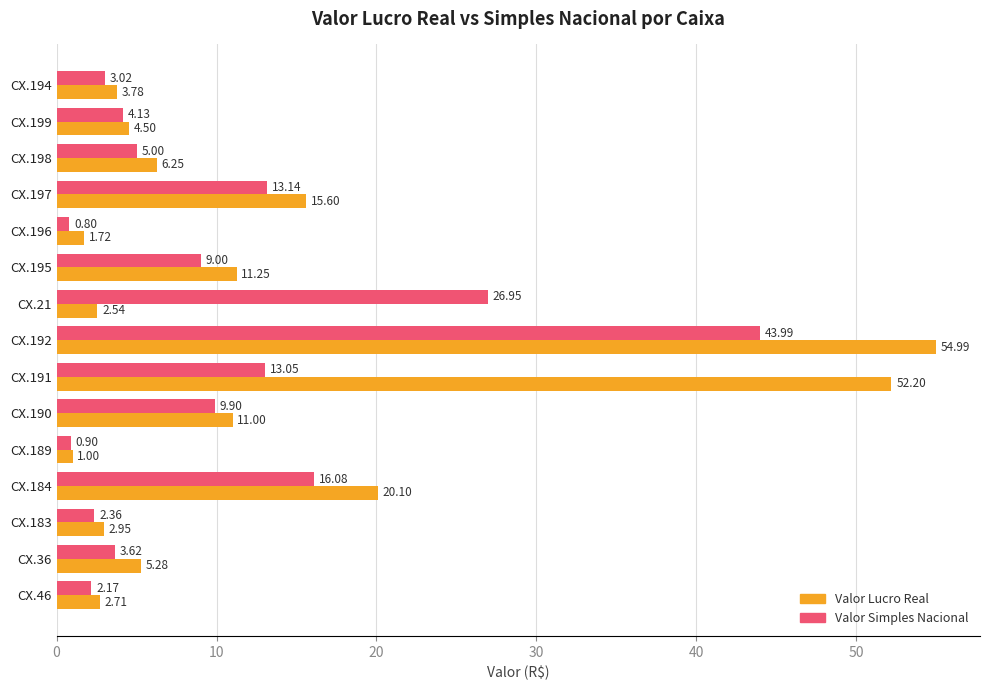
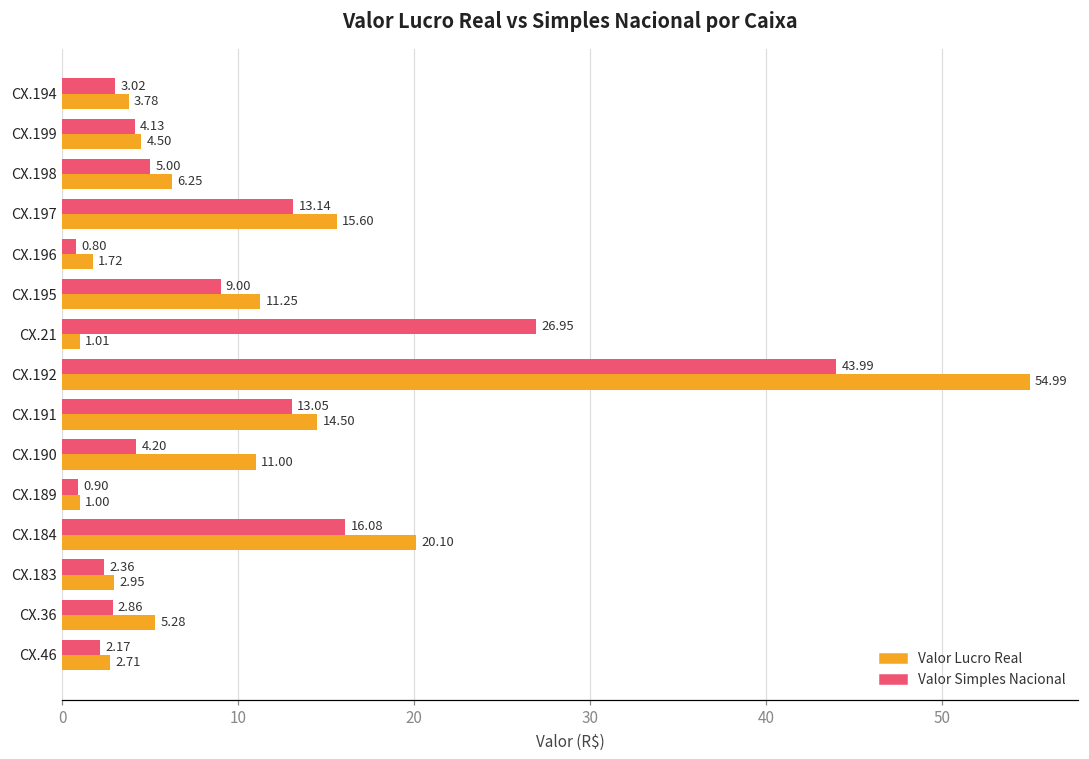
  {
    "Valor Lucro Real": {
      "CX.194": 3.78,
      "CX.199": 4.50,
      "CX.198": 6.25,
      "CX.197": 15.60,
      "CX.196": 1.72,
      "CX.195": 11.25,
-     "CX.21": 2.54,
+     "CX.21": 1.01,
      "CX.192": 54.99,
-     "CX.191": 52.20,
+     "CX.191": 14.50,
      "CX.190": 11.00,
      "CX.189": 1.00,
      "CX.184": 20.10,
      "CX.183": 2.95,
      "CX.36": 5.28,
      "CX.46": 2.71
    },
    "Valor Simples Nacional": {
      "CX.194": 3.02,
      "CX.199": 4.13,
      "CX.198": 5.00,
      "CX.197": 13.14,
      "CX.196": 0.80,
      "CX.195": 9.00,
      "CX.21": 26.95,
      "CX.192": 43.99,
      "CX.191": 13.05,
-     "CX.190": 9.90,
+     "CX.190": 4.20,
      "CX.189": 0.90,
      "CX.184": 16.08,
      "CX.183": 2.36,
-     "CX.36": 3.62,
+     "CX.36": 2.86,
      "CX.46": 2.17
    }
  }
